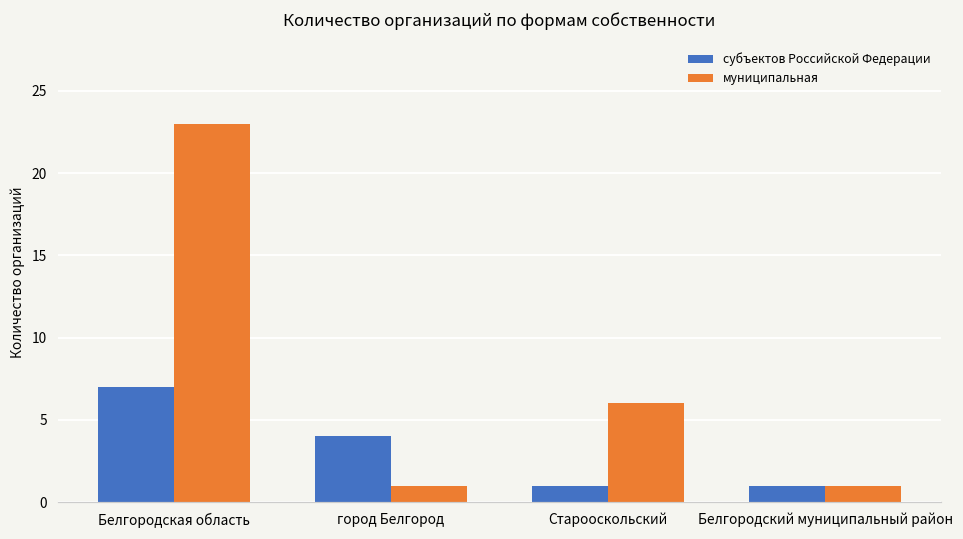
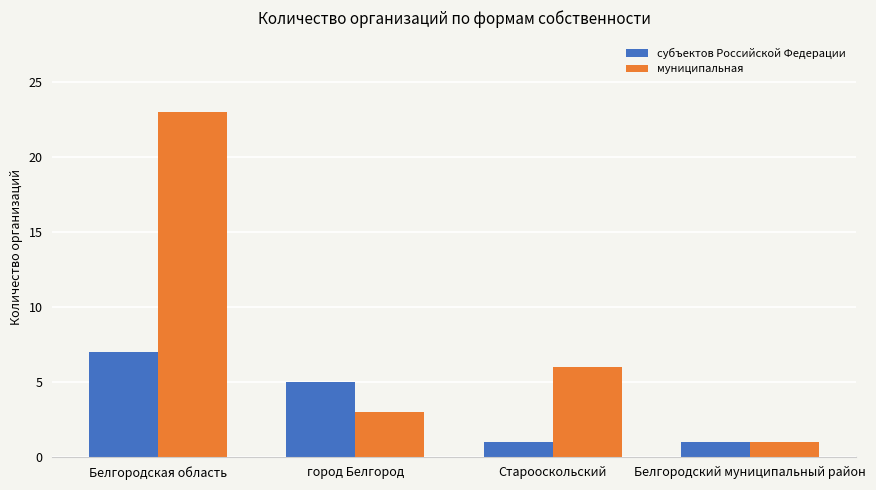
  {
    "субъектов Российской Федерации": {
      "Белгородская область": 7,
-     "город Белгород": 4,
+     "город Белгород": 5,
      "Старооскольский": 1,
      "Белгородский муниципальный район": 1
    },
    "муниципальная": {
      "Белгородская область": 23,
-     "город Белгород": 1,
+     "город Белгород": 3,
      "Старооскольский": 6,
      "Белгородский муниципальный район": 1
    }
  }
